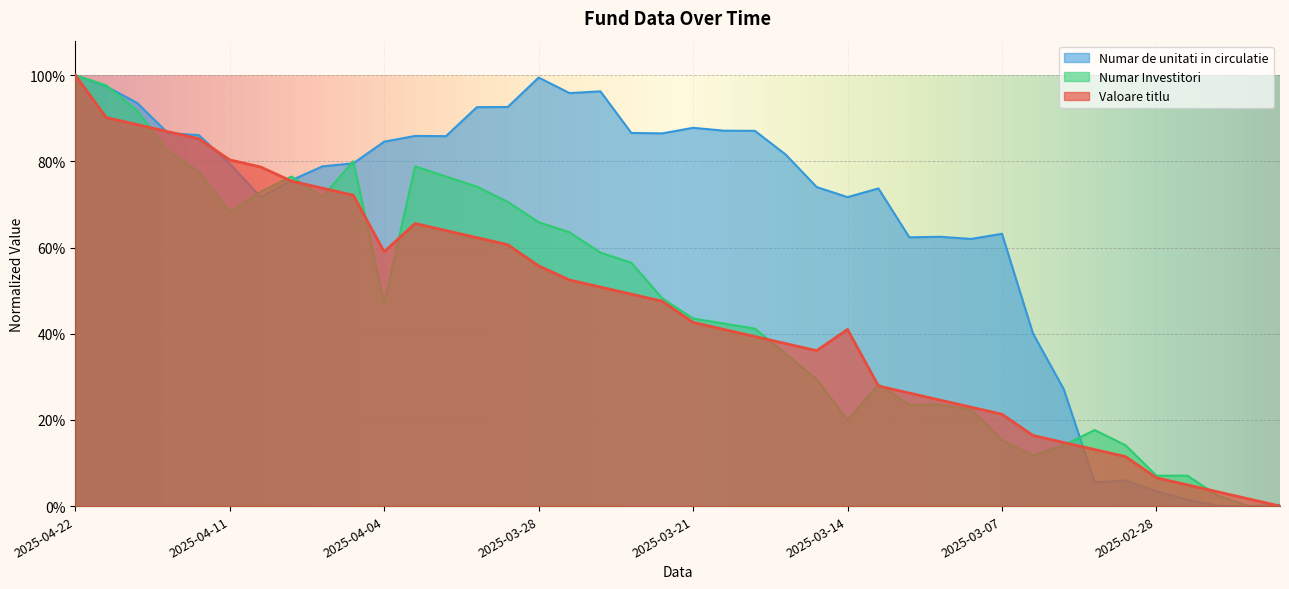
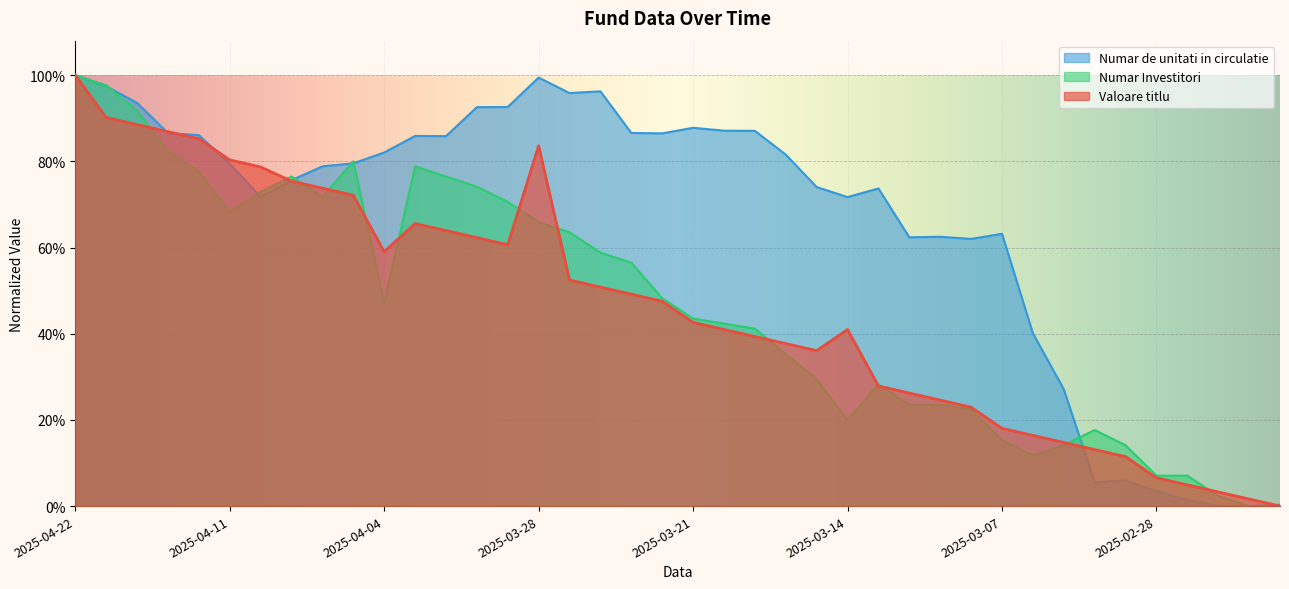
  {
    "Numar de unitati in circulatie": {
      "2025-04-11": "79%",
-     "2025-04-04": "85%",
+     "2025-04-04": "82%",
      "2025-03-28": "99%",
      "2025-03-21": "88%",
      "2025-03-14": "72%",
      "2025-03-07": "63%",
      "2025-02-28": "3%"
    },
    "Numar Investitori": {
      "2025-04-11": "68%",
      "2025-04-04": "47%",
      "2025-03-28": "66%",
      "2025-03-21": "44%",
      "2025-03-14": "20%",
      "2025-03-07": "15%"
    },
    "Valoare titlu": {
      "2025-04-11": "80%",
      "2025-04-04": "59%",
-     "2025-03-28": "56%",
+     "2025-03-28": "84%",
      "2025-03-21": "43%",
      "2025-03-14": "41%",
-     "2025-03-07": "21%"
+     "2025-03-07": "18%"
    }
  }
